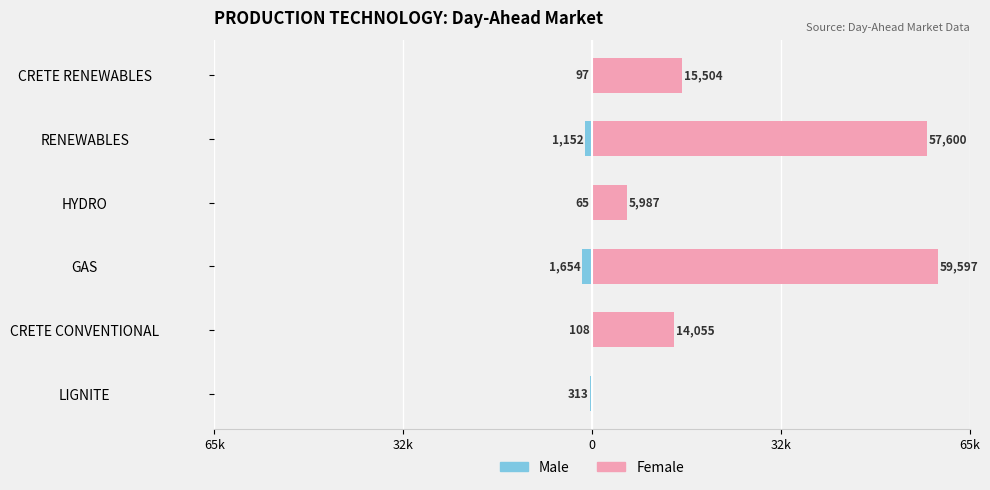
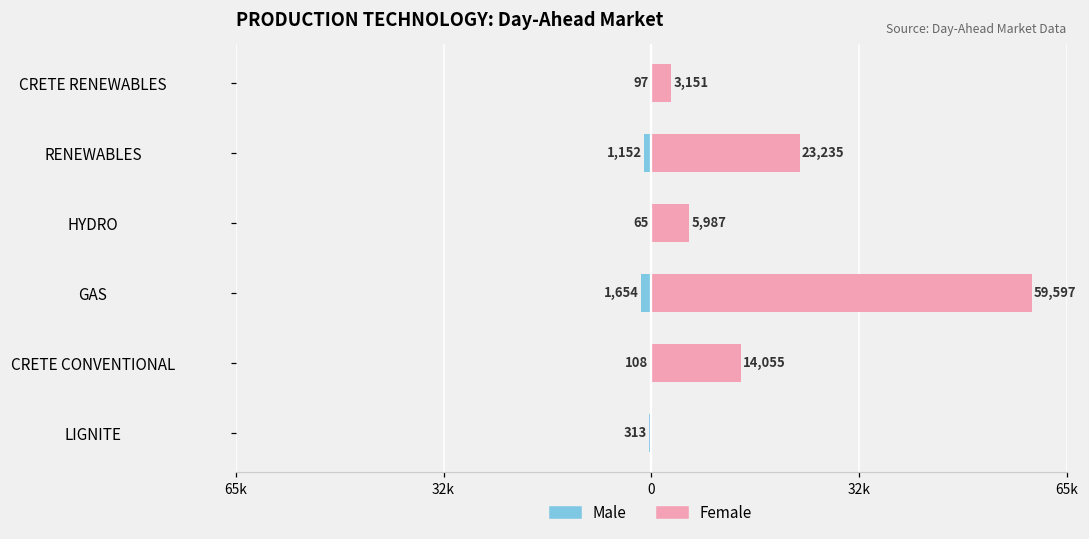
  {
    "Female": {
-     "CRETE RENEWABLES": "15,504",
-     "RENEWABLES": "57,600",
+     "CRETE RENEWABLES": "3,151",
+     "RENEWABLES": "23,235",
      "HYDRO": "5,987",
      "GAS": "59,597",
      "CRETE CONVENTIONAL": "14,055"
    }
  }
